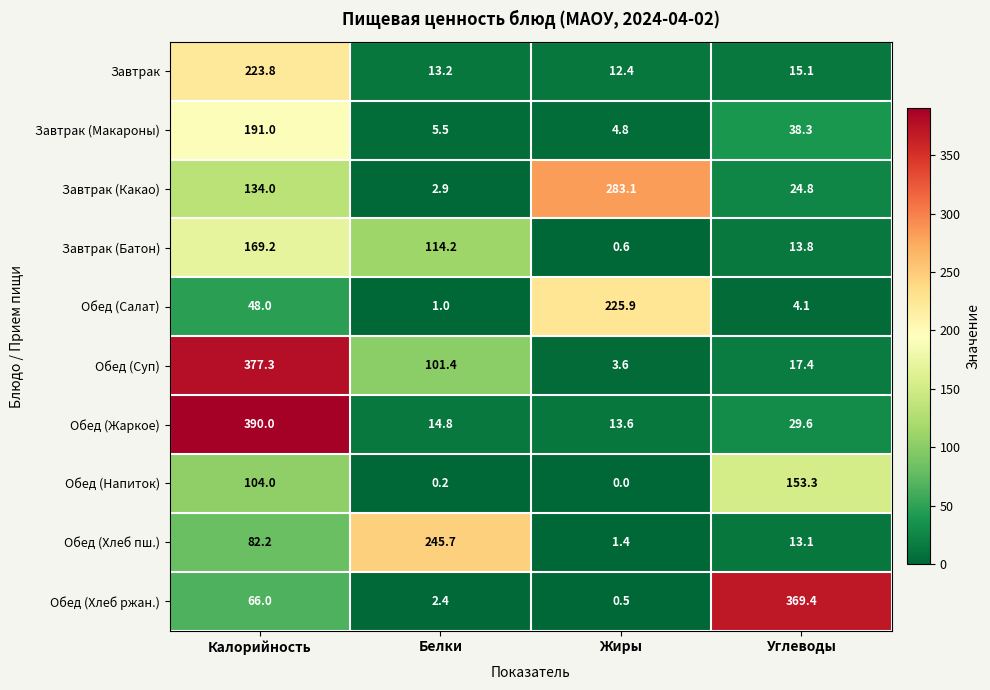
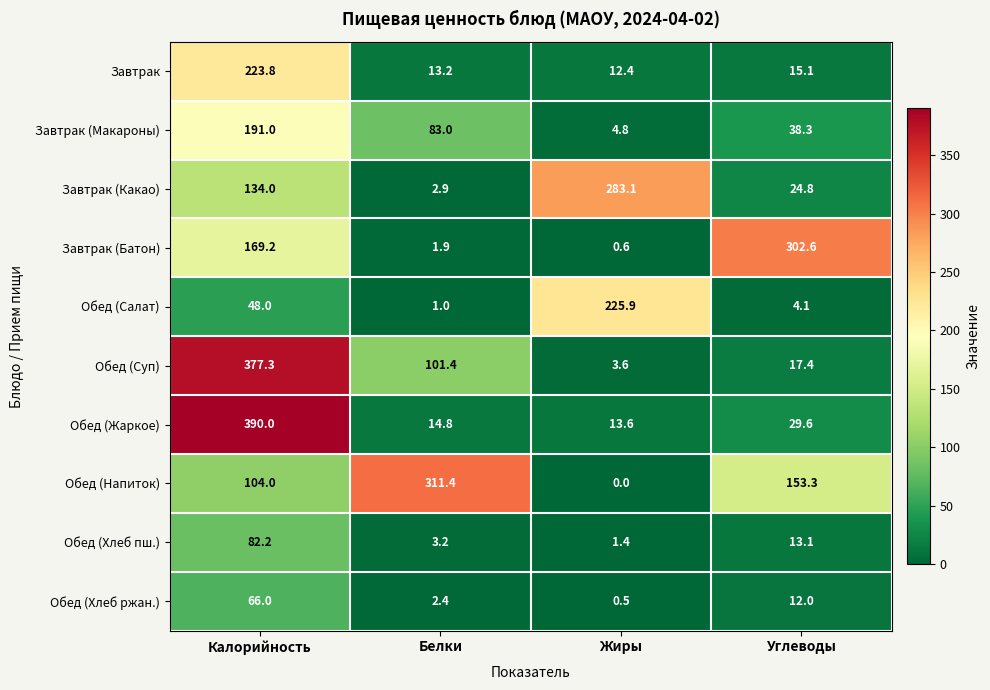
  {
    "Завтрак": {
      "Калорийность": 223.8,
      "Белки": 13.2,
      "Жиры": 12.4,
      "Углеводы": 15.1
    },
    "Завтрак (Макароны)": {
      "Калорийность": 191.0,
-     "Белки": 5.5,
+     "Белки": 83.0,
      "Жиры": 4.8,
      "Углеводы": 38.3
    },
    "Завтрак (Какао)": {
      "Калорийность": 134.0,
      "Белки": 2.9,
      "Жиры": 283.1,
      "Углеводы": 24.8
    },
    "Завтрак (Батон)": {
      "Калорийность": 169.2,
-     "Белки": 114.2,
+     "Белки": 1.9,
      "Жиры": 0.6,
-     "Углеводы": 13.8
+     "Углеводы": 302.6
    },
    "Обед (Салат)": {
      "Калорийность": 48.0,
      "Белки": 1.0,
      "Жиры": 225.9,
      "Углеводы": 4.1
    },
    "Обед (Суп)": {
      "Калорийность": 377.3,
      "Белки": 101.4,
      "Жиры": 3.6,
      "Углеводы": 17.4
    },
    "Обед (Жаркое)": {
      "Калорийность": 390.0,
      "Белки": 14.8,
      "Жиры": 13.6,
      "Углеводы": 29.6
    },
    "Обед (Напиток)": {
      "Калорийность": 104.0,
-     "Белки": 0.2,
+     "Белки": 311.4,
      "Жиры": 0.0,
      "Углеводы": 153.3
    },
    "Обед (Хлеб пш.)": {
      "Калорийность": 82.2,
-     "Белки": 245.7,
+     "Белки": 3.2,
      "Жиры": 1.4,
      "Углеводы": 13.1
    },
    "Обед (Хлеб ржан.)": {
      "Калорийность": 66.0,
      "Белки": 2.4,
      "Жиры": 0.5,
-     "Углеводы": 369.4
+     "Углеводы": 12.0
    }
  }
